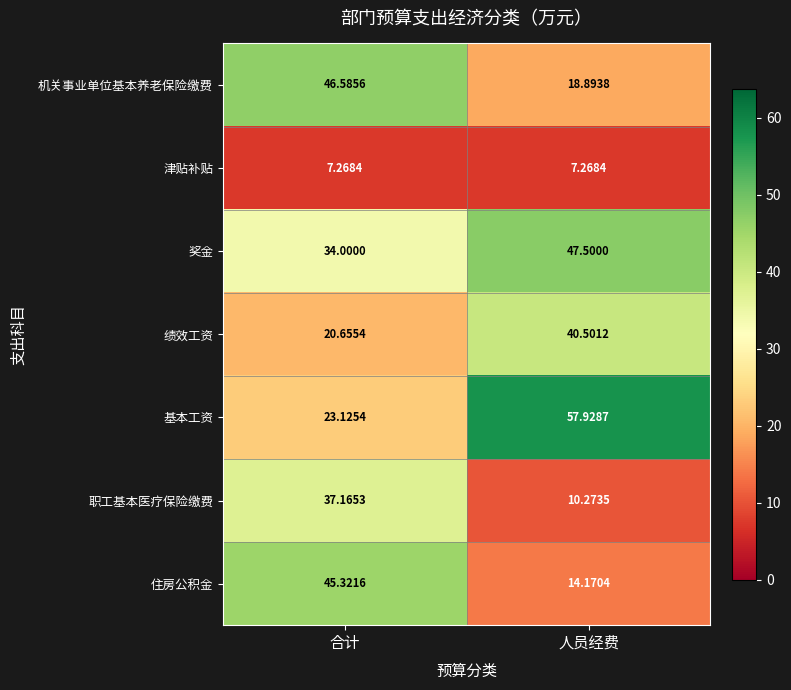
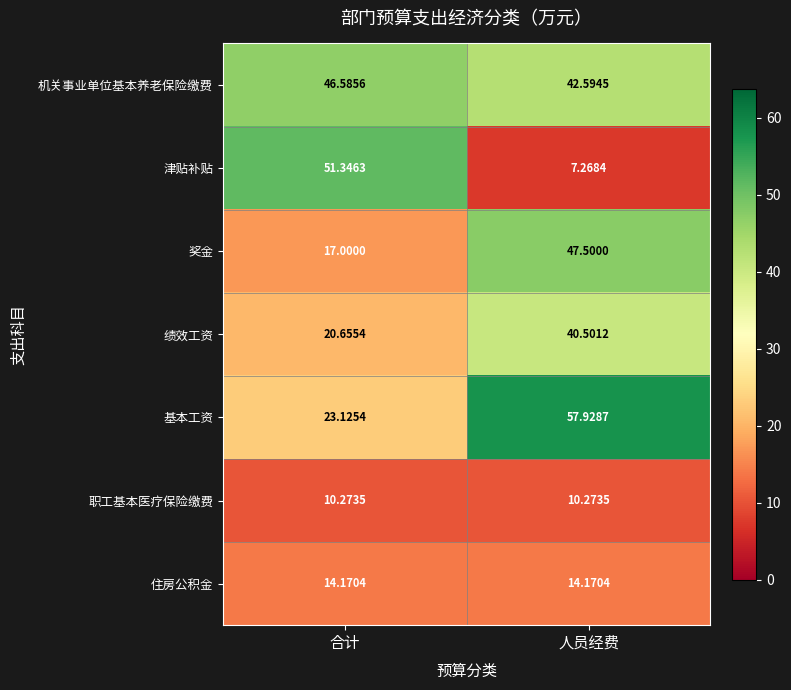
  {
    "机关事业单位基本养老保险缴费": {
      "合计": 46.5856,
-     "人员经费": 18.8938
+     "人员经费": 42.5945
    },
    "津贴补贴": {
-     "合计": 7.2684,
+     "合计": 51.3463,
      "人员经费": 7.2684
    },
    "奖金": {
-     "合计": 34.0000,
+     "合计": 17.0000,
      "人员经费": 47.5000
    },
    "绩效工资": {
      "合计": 20.6554,
      "人员经费": 40.5012
    },
    "基本工资": {
      "合计": 23.1254,
      "人员经费": 57.9287
    },
    "职工基本医疗保险缴费": {
-     "合计": 37.1653,
+     "合计": 10.2735,
      "人员经费": 10.2735
    },
    "住房公积金": {
-     "合计": 45.3216,
+     "合计": 14.1704,
      "人员经费": 14.1704
    }
  }
